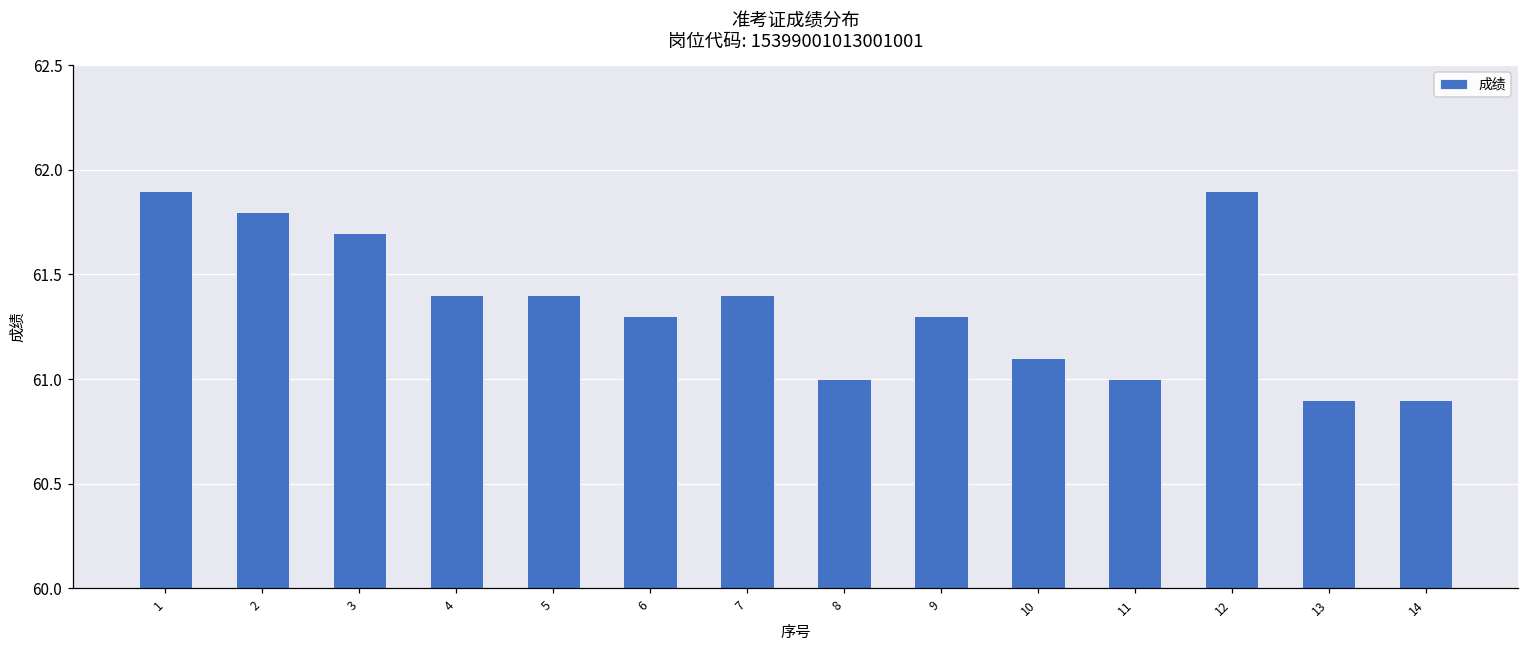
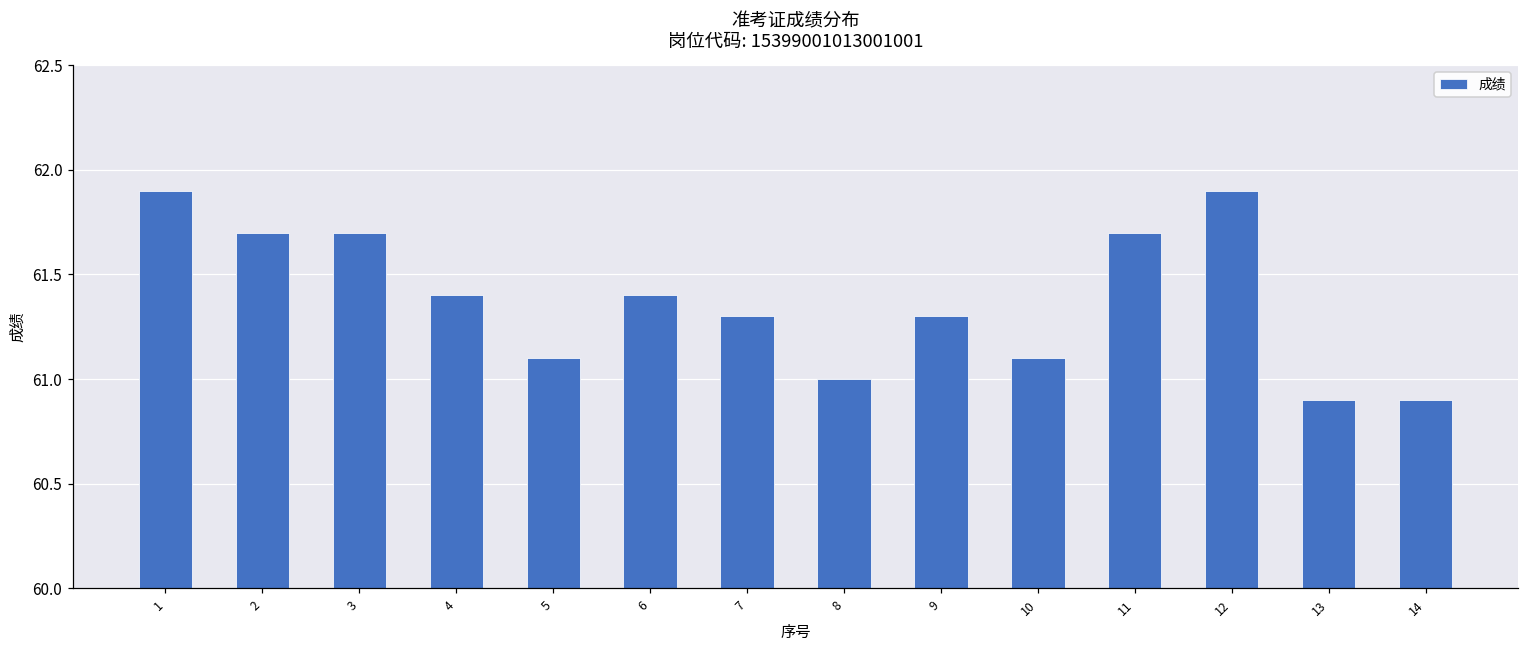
  {
    "1": 61.9,
-   "2": 61.8,
+   "2": 61.7,
    "3": 61.7,
    "4": 61.4,
-   "5": 61.4,
-   "6": 61.3,
-   "7": 61.4,
+   "5": 61.1,
+   "6": 61.4,
+   "7": 61.3,
    "8": 61.0,
    "9": 61.3,
    "10": 61.1,
-   "11": 61.0,
+   "11": 61.7,
    "12": 61.9,
    "13": 60.9,
    "14": 60.9
  }
